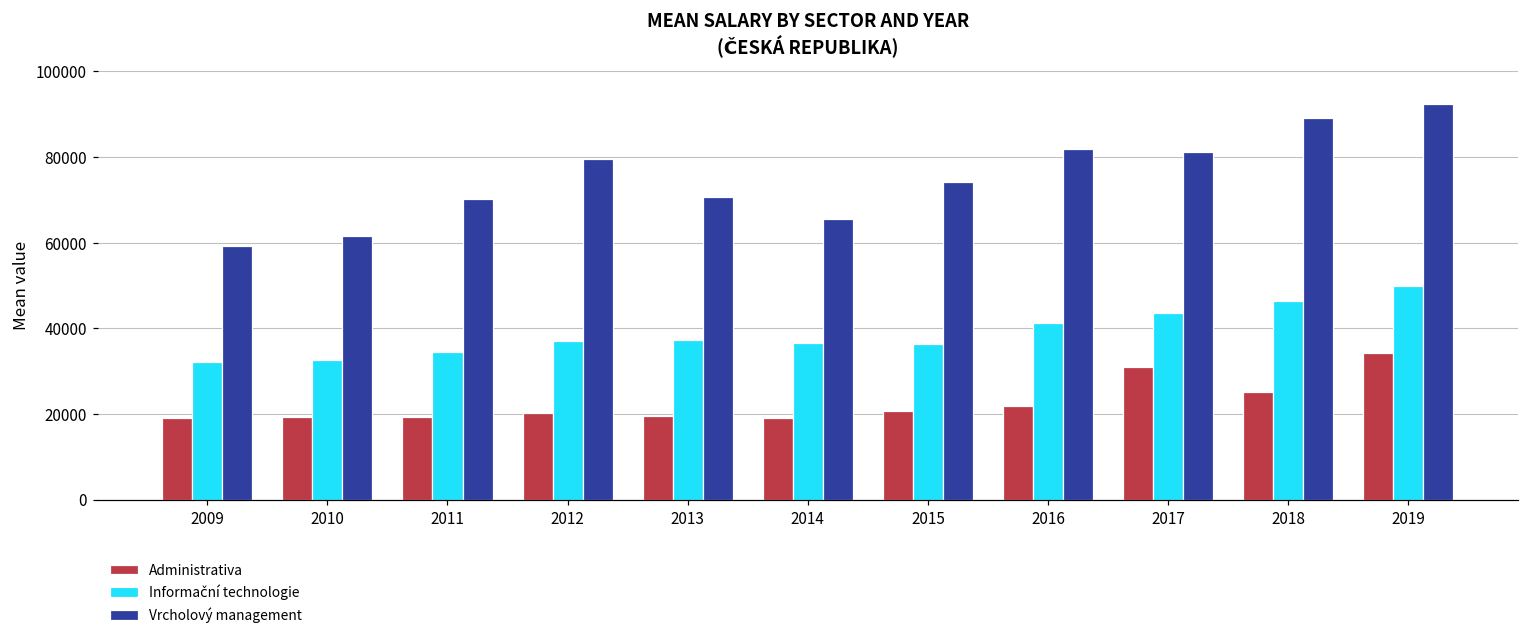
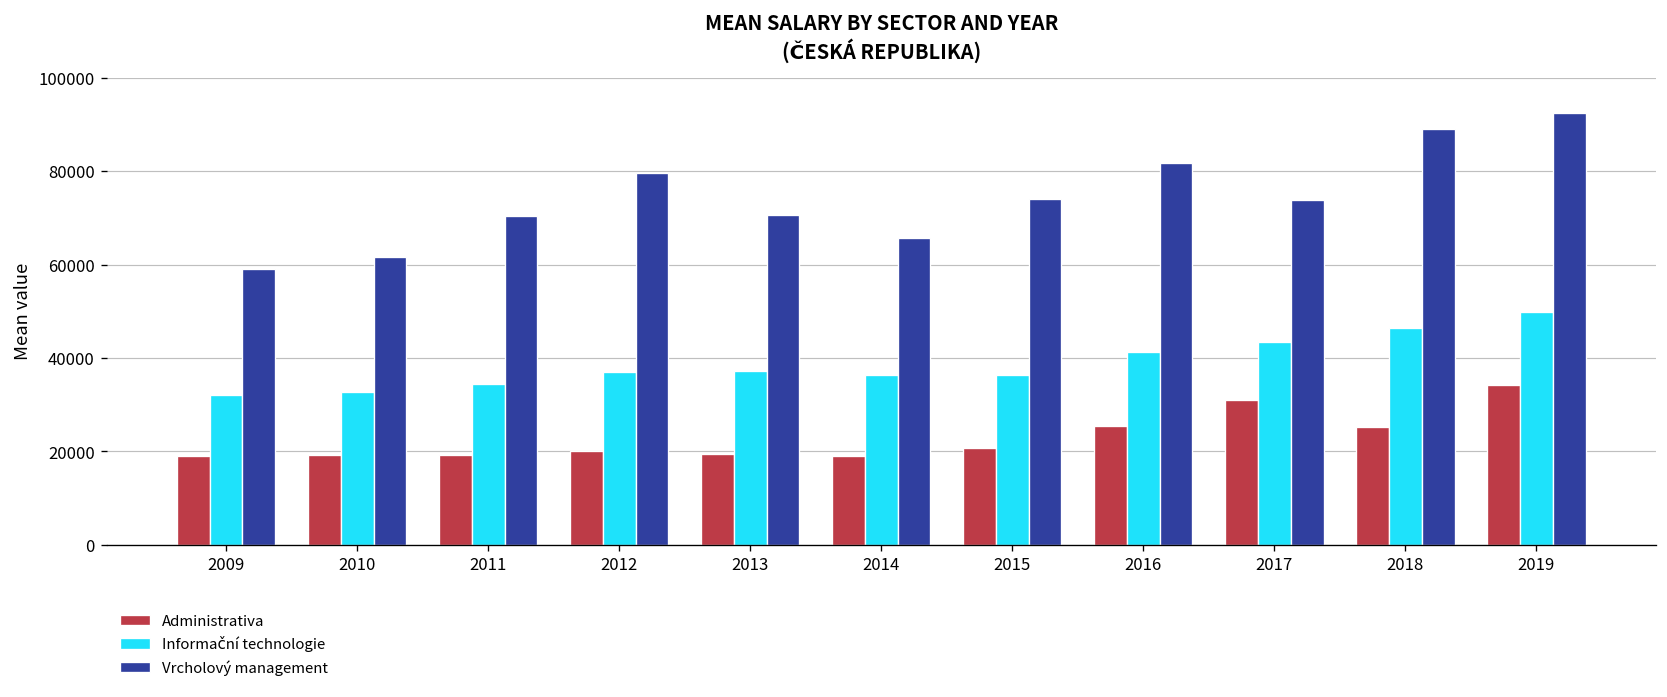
  {
    "Administrativa": {
      "2009": 19000,
      "2010": 19000,
      "2011": 19000,
      "2012": 20000,
      "2013": 19000,
      "2014": 19000,
      "2015": 21000,
-     "2016": 22000,
+     "2016": 25000,
      "2017": 31000,
      "2018": 25000,
      "2019": 34000
    },
    "Informační technologie": {
      "2009": 32000,
      "2010": 33000,
      "2011": 34000,
      "2012": 37000,
      "2013": 37000,
      "2014": 36000,
      "2015": 36000,
      "2016": 41000,
      "2017": 44000,
      "2018": 46000,
      "2019": 50000
    },
    "Vrcholový management": {
      "2009": 59000,
      "2010": 62000,
      "2011": 70000,
      "2012": 80000,
      "2013": 71000,
      "2014": 66000,
      "2015": 74000,
      "2016": 82000,
-     "2017": 81000,
+     "2017": 74000,
      "2018": 89000,
      "2019": 92000
    }
  }
